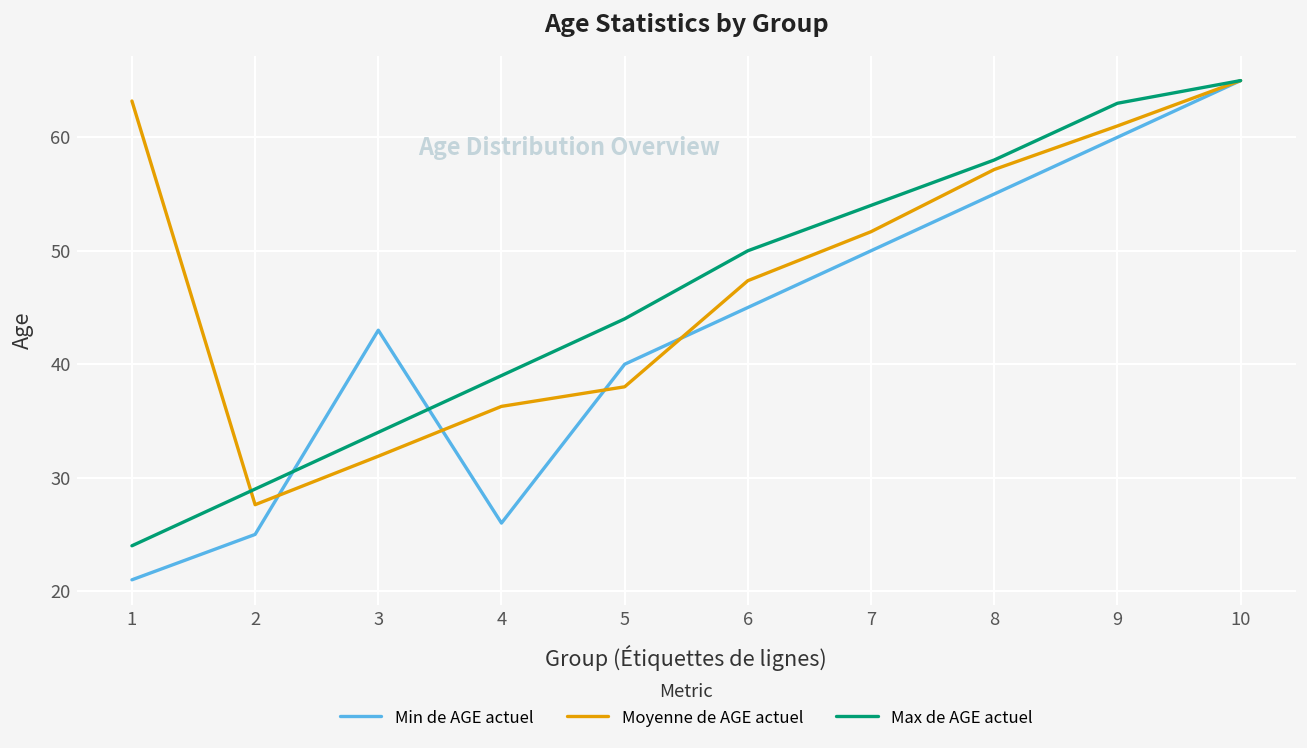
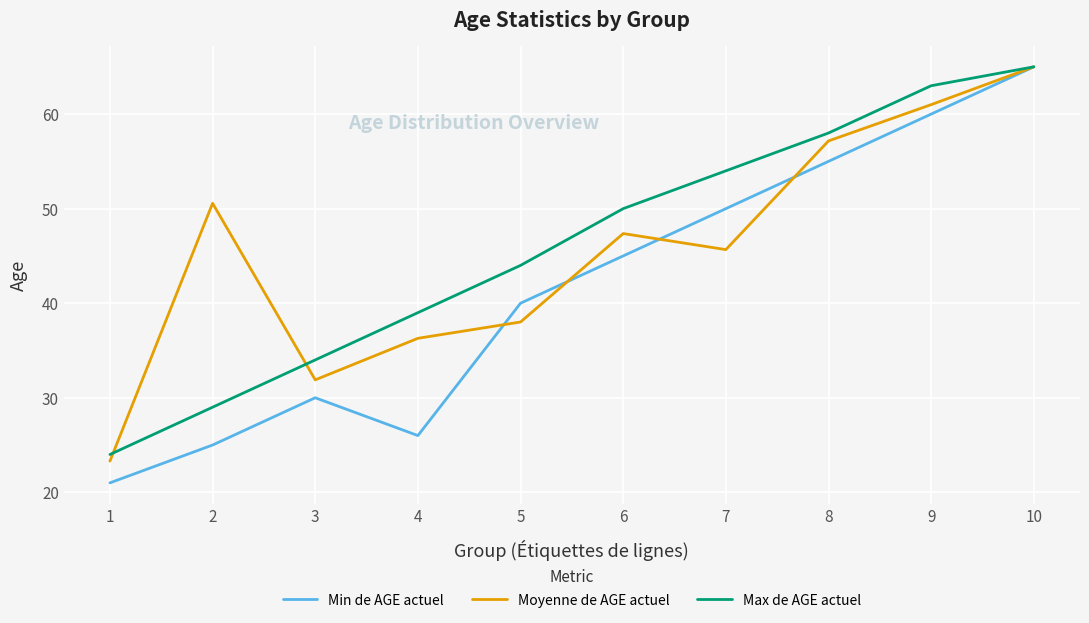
  {
    "Min de AGE actuel": {
      "1": 21,
      "2": 25,
-     "3": 43,
+     "3": 30,
      "4": 26,
      "5": 40,
      "6": 45,
      "7": 50,
      "8": 55,
      "9": 60
    },
    "Moyenne de AGE actuel": {
-     "1": 63,
-     "2": 28,
+     "1": 23,
+     "2": 51,
      "3": 32,
      "4": 36,
      "5": 38,
      "6": 47,
-     "7": 52,
+     "7": 46,
      "8": 57,
      "9": 61
    },
    "Max de AGE actuel": {
      "1": 24,
      "2": 29,
      "3": 34,
      "4": 39,
      "5": 44,
      "6": 50,
      "7": 54,
      "8": 58,
      "9": 63
    }
  }
